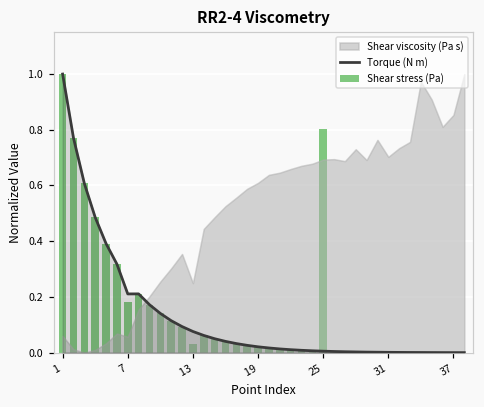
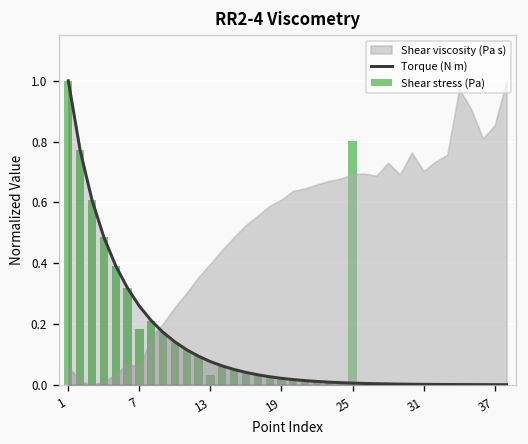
  {
    "Torque (N m)": {
      "1": 1.00,
-     "7": 0.21,
+     "7": 0.26,
      "13": 0.08,
      "19": 0.02,
      "25": 0.01,
      "31": 0.00,
      "37": 0.00
    },
    "Shear viscosity (Pa s)": {
      "1": 0.06,
      "7": 0.06,
-     "13": 0.25,
+     "13": 0.40,
      "19": 0.61,
      "25": 0.69,
      "31": 0.70,
      "37": 0.85
    },
    "Shear stress (Pa)": {
      "1": 1.00,
      "7": 0.18,
      "13": 0.03,
      "19": 0.02,
      "25": 0.80
    }
  }
